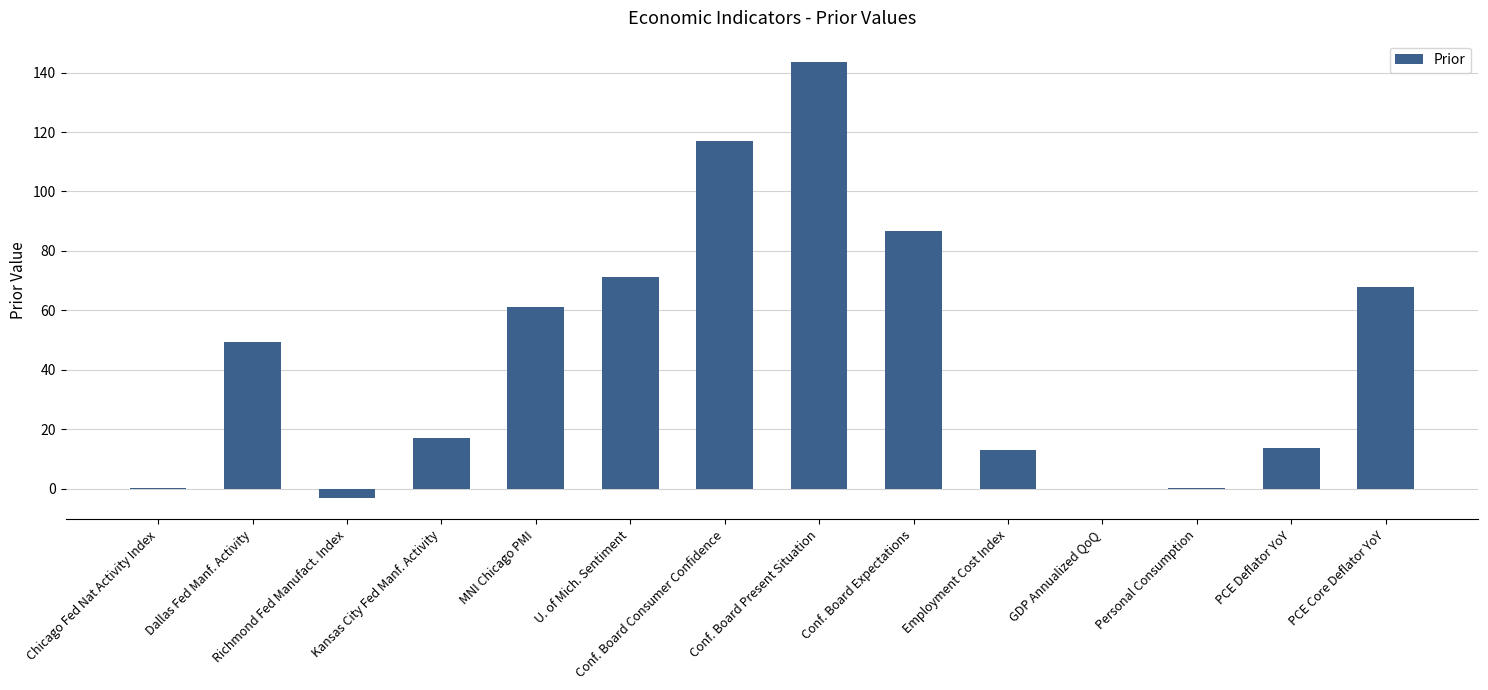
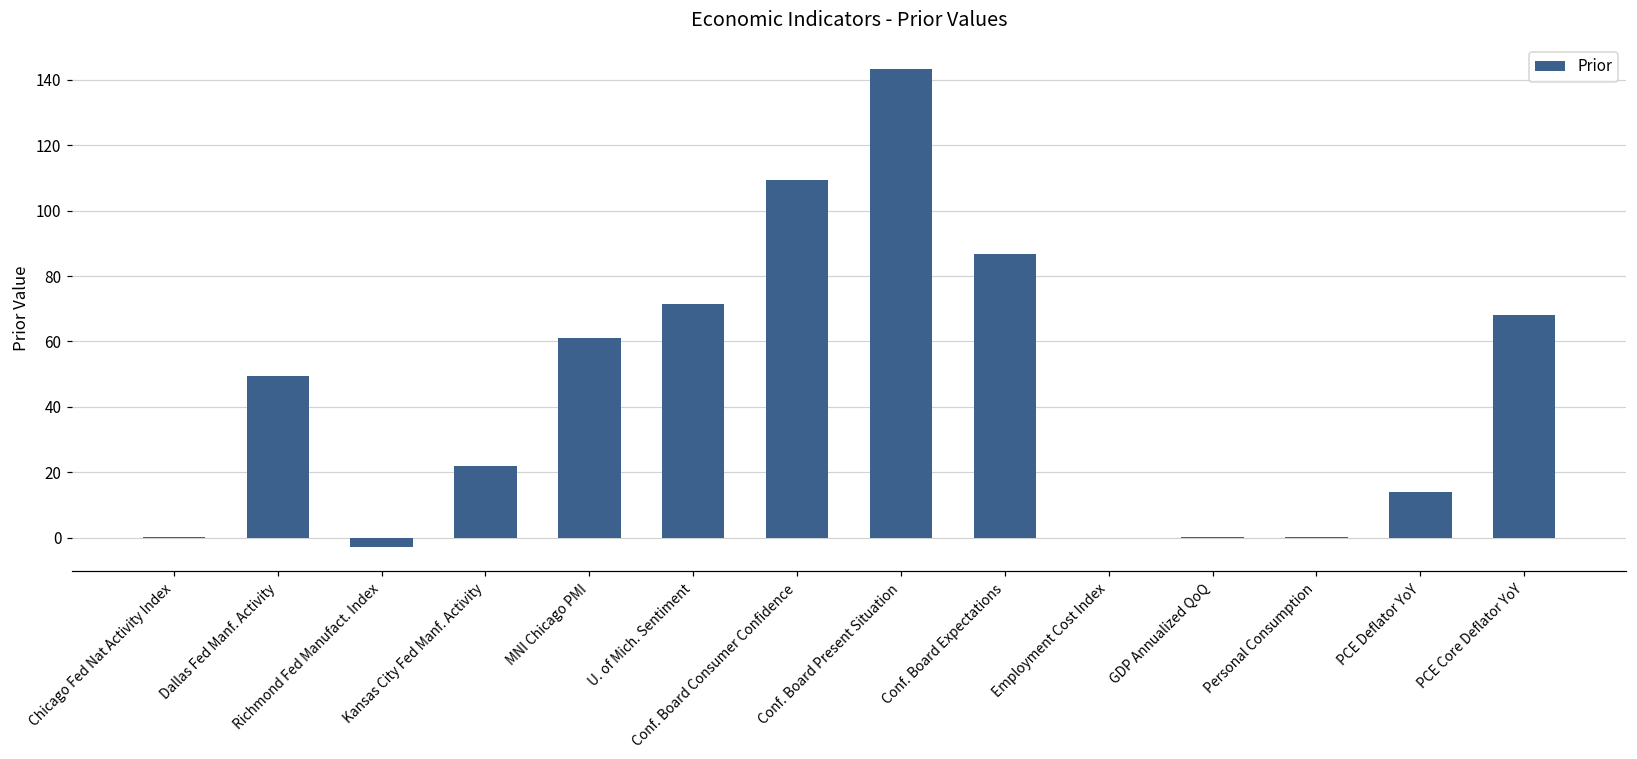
  {
    "Dallas Fed Manf. Activity": 49,
    "Richmond Fed Manufact. Index": -3,
-   "Kansas City Fed Manf. Activity": 17,
+   "Kansas City Fed Manf. Activity": 22,
    "MNI Chicago PMI": 61,
    "U. of Mich. Sentiment": 71,
-   "Conf. Board Consumer Confidence": 117,
+   "Conf. Board Consumer Confidence": 109,
    "Conf. Board Present Situation": 143,
    "Conf. Board Expectations": 87,
-   "Employment Cost Index": 13,
+   "Employment Cost Index": 0,
    "PCE Deflator YoY": 14,
    "PCE Core Deflator YoY": 68
  }
